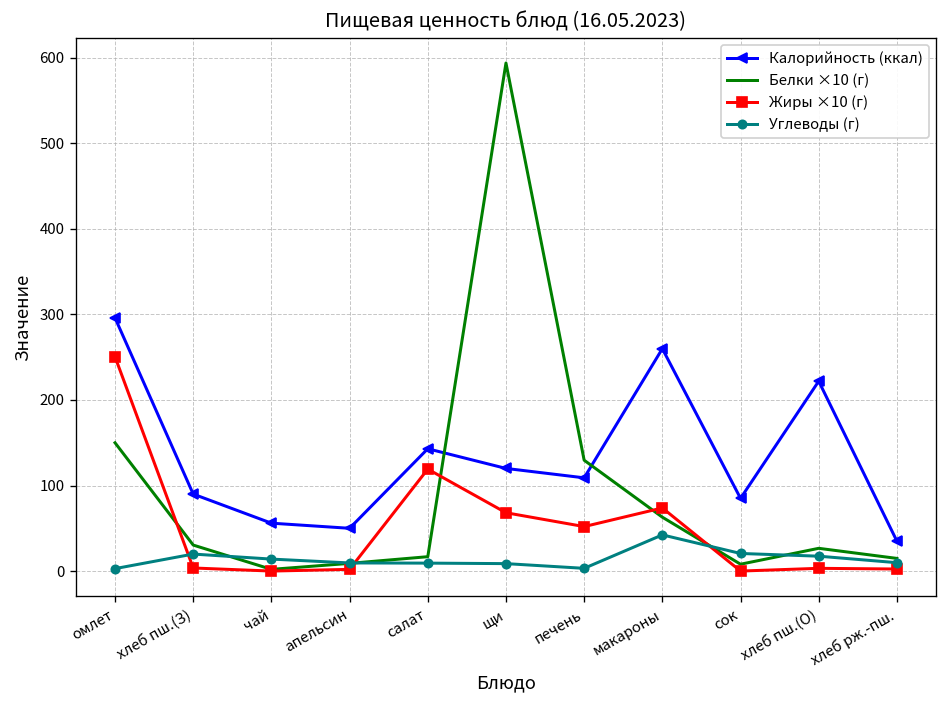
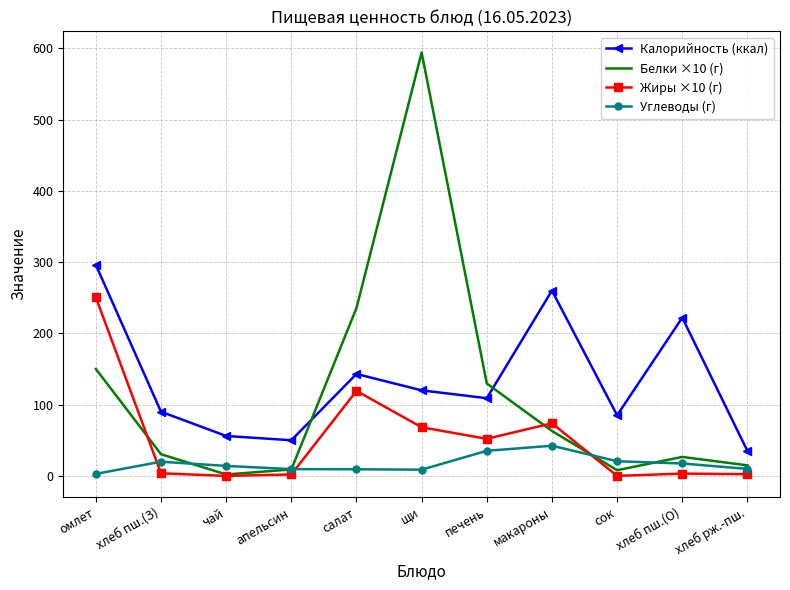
  {
    "Калорийность (ккал)": {
      "омлет": 300,
      "хлеб пш.(З)": 90,
      "чай": 60,
      "апельсин": 50,
      "салат": 140,
      "щи": 120,
      "печень": 110,
      "макароны": 260,
      "сок": 90,
      "хлеб пш.(О)": 220,
      "хлеб рж.-пш.": 40
    },
    "Белки ×10 (г)": {
      "омлет": 150,
      "хлеб пш.(З)": 30,
-     "салат": 20,
+     "салат": 240,
      "щи": 590,
      "печень": 130,
      "макароны": 60,
      "сок": 10,
      "хлеб пш.(О)": 30,
      "хлеб рж.-пш.": 10
    },
    "Жиры ×10 (г)": {
      "омлет": 250,
      "хлеб пш.(З)": 0,
      "апельсин": 0,
      "салат": 120,
      "щи": 70,
      "печень": 50,
      "макароны": 70,
      "сок": 0,
      "хлеб пш.(О)": 0,
      "хлеб рж.-пш.": 0
    },
    "Углеводы (г)": {
      "омлет": 0,
      "хлеб пш.(З)": 20,
      "чай": 10,
      "салат": 10,
      "щи": 10,
-     "печень": 0,
+     "печень": 40,
      "макароны": 40,
      "сок": 20,
      "хлеб пш.(О)": 20,
      "хлеб рж.-пш.": 10
    }
  }
